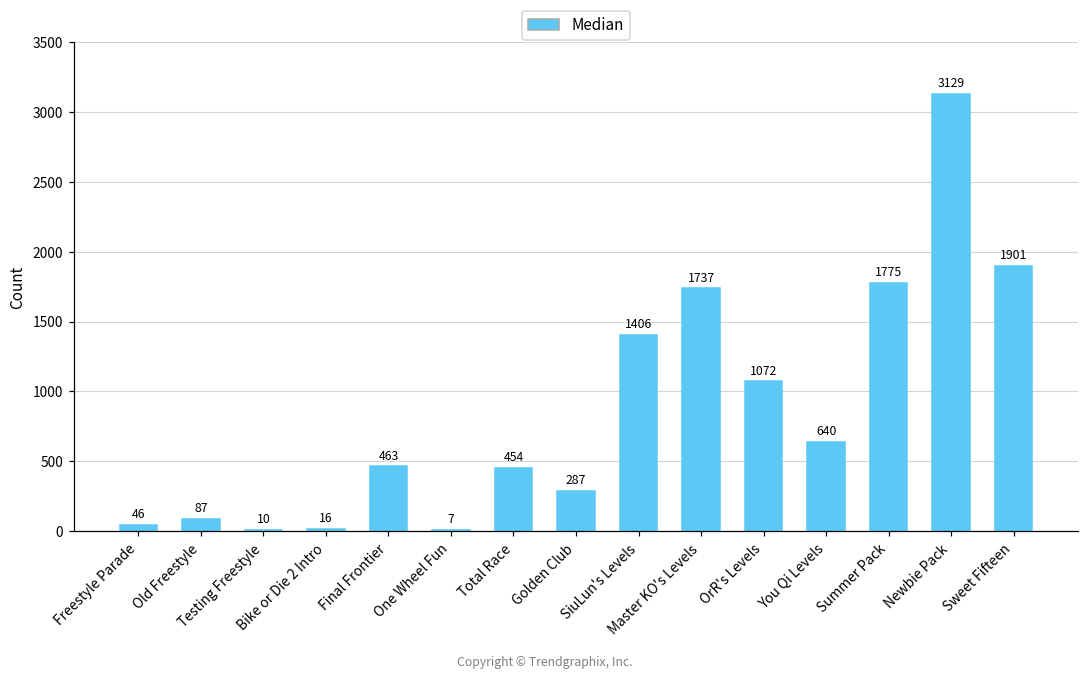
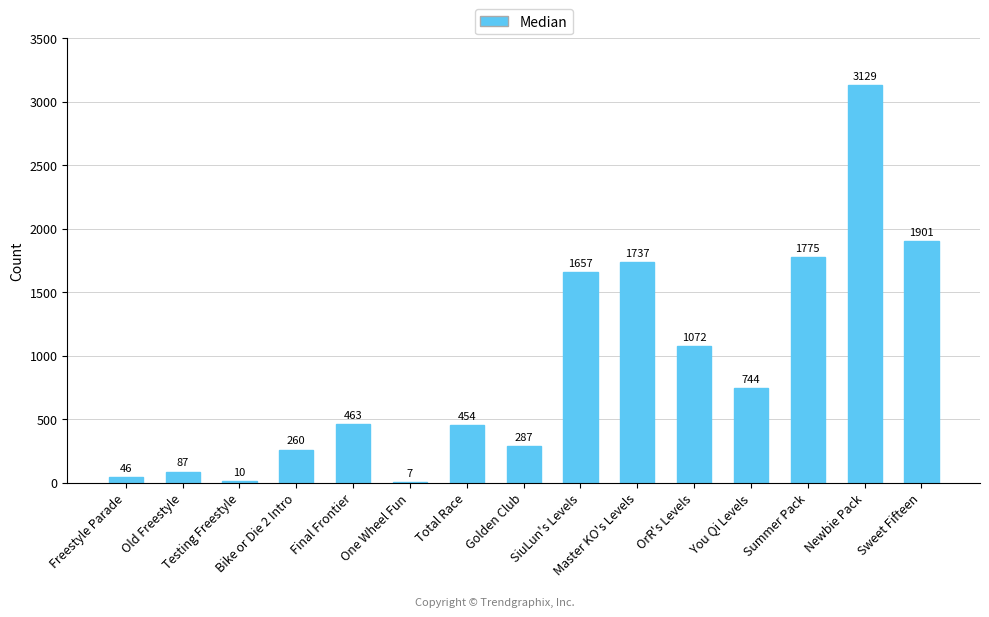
  {
    "Freestyle Parade": 46,
    "Old Freestyle": 87,
    "Testing Freestyle": 10,
-   "Bike or Die 2 Intro": 16,
+   "Bike or Die 2 Intro": 260,
    "Final Frontier": 463,
    "One Wheel Fun": 7,
    "Total Race": 454,
    "Golden Club": 287,
-   "SiuLun's Levels": 1406,
+   "SiuLun's Levels": 1657,
    "Master KO's Levels": 1737,
    "OrR's Levels": 1072,
-   "You Qi Levels": 640,
+   "You Qi Levels": 744,
    "Summer Pack": 1775,
    "Newbie Pack": 3129,
    "Sweet Fifteen": 1901
  }
